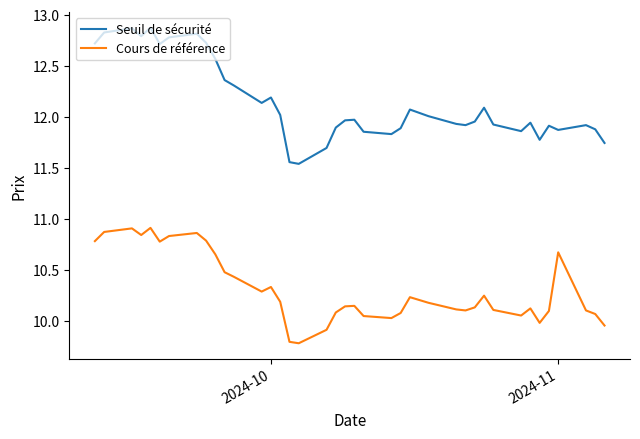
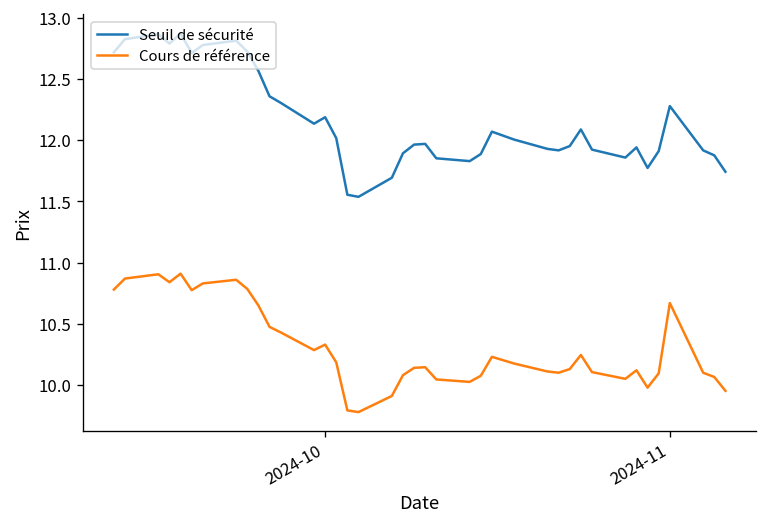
  {
    "Seuil de sécurité": {
      "2024-10": 12.19,
-     "2024-11": 11.87
+     "2024-11": 12.28
    },
    "Cours de référence": {
      "2024-10": 10.33,
      "2024-11": 10.67
    }
  }
